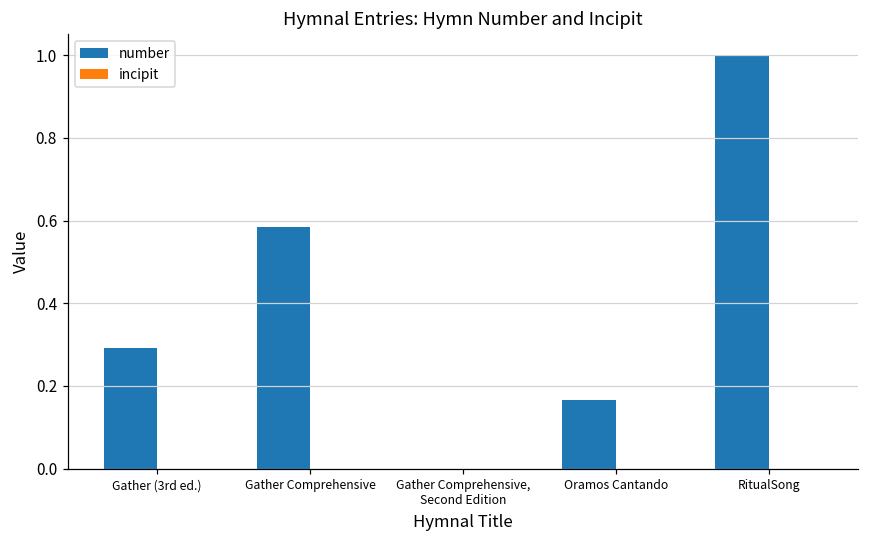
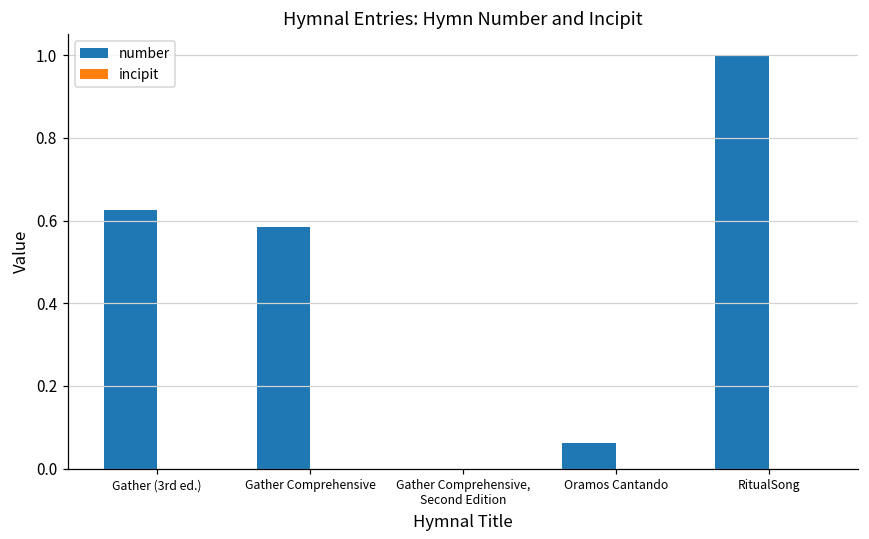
  {
    "number": {
-     "Gather (3rd ed.)": 0.29,
+     "Gather (3rd ed.)": 0.63,
      "Gather Comprehensive": 0.58,
      "Gather Comprehensive, Second Edition": 0.00,
-     "Oramos Cantando": 0.17,
+     "Oramos Cantando": 0.06,
      "RitualSong": 1.00
    },
    "incipit": {
      "Gather (3rd ed.)": 0.00,
      "Gather Comprehensive": 0.00,
      "Gather Comprehensive, Second Edition": 0.00,
      "Oramos Cantando": 0.00,
      "RitualSong": 0.00
    }
  }
